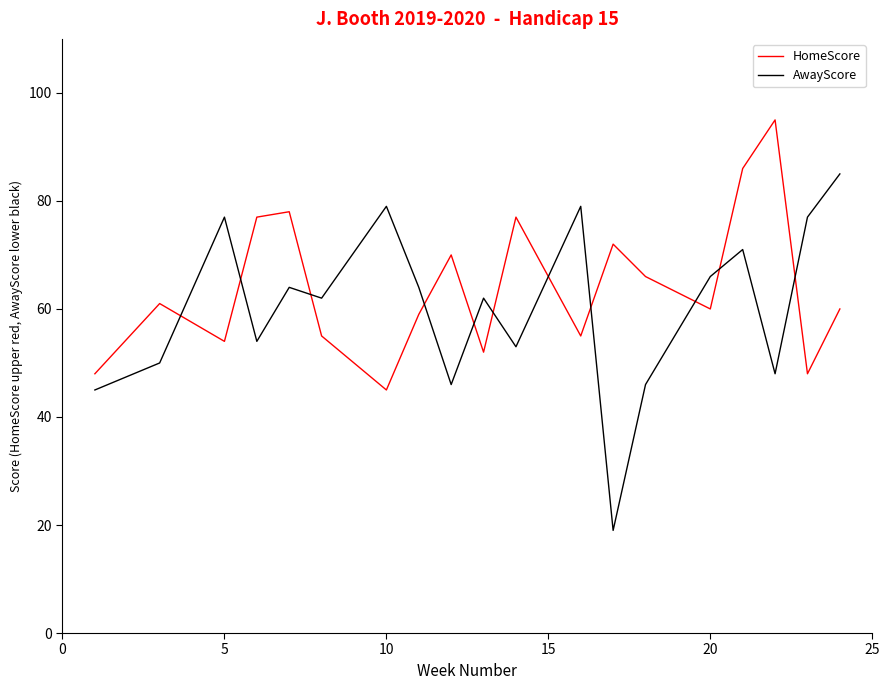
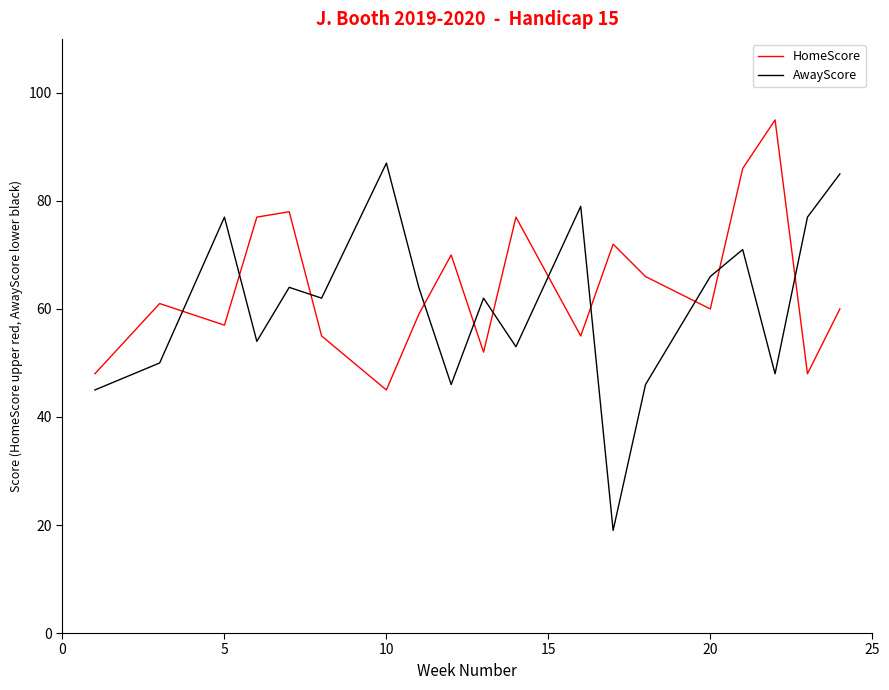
  {
    "HomeScore": {
-     "5": 54,
+     "5": 57,
      "10": 45,
      "20": 60
    },
    "AwayScore": {
      "5": 77,
-     "10": 79,
+     "10": 87,
      "20": 66
    }
  }
